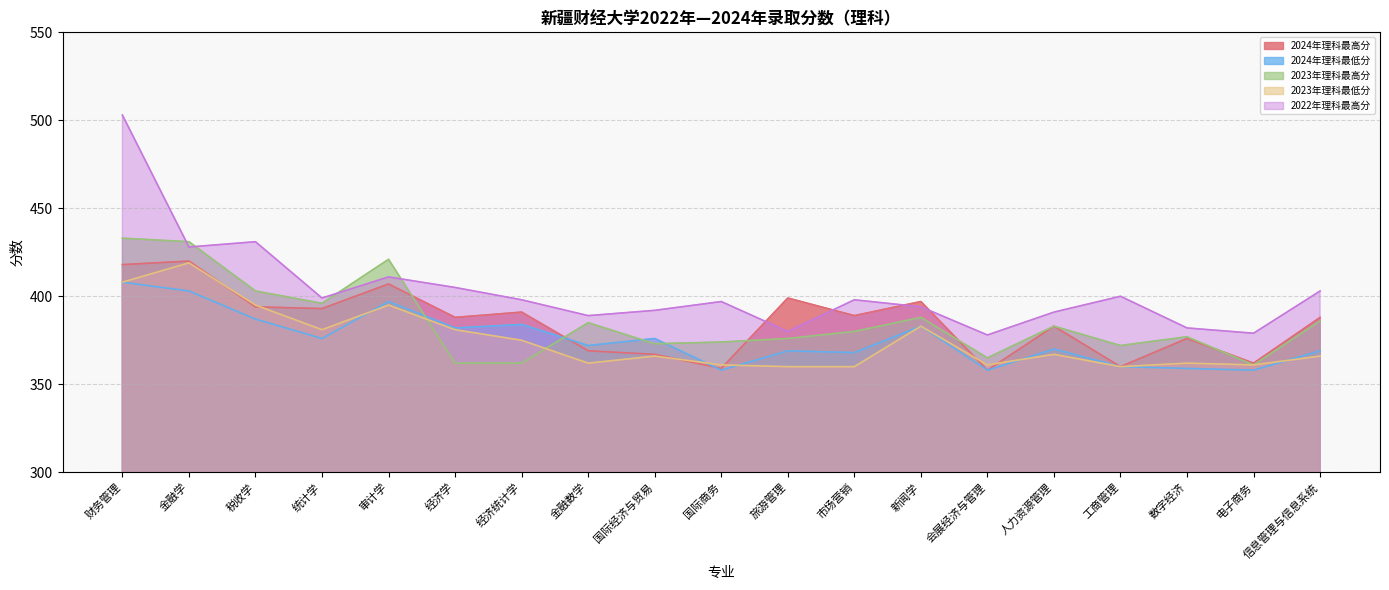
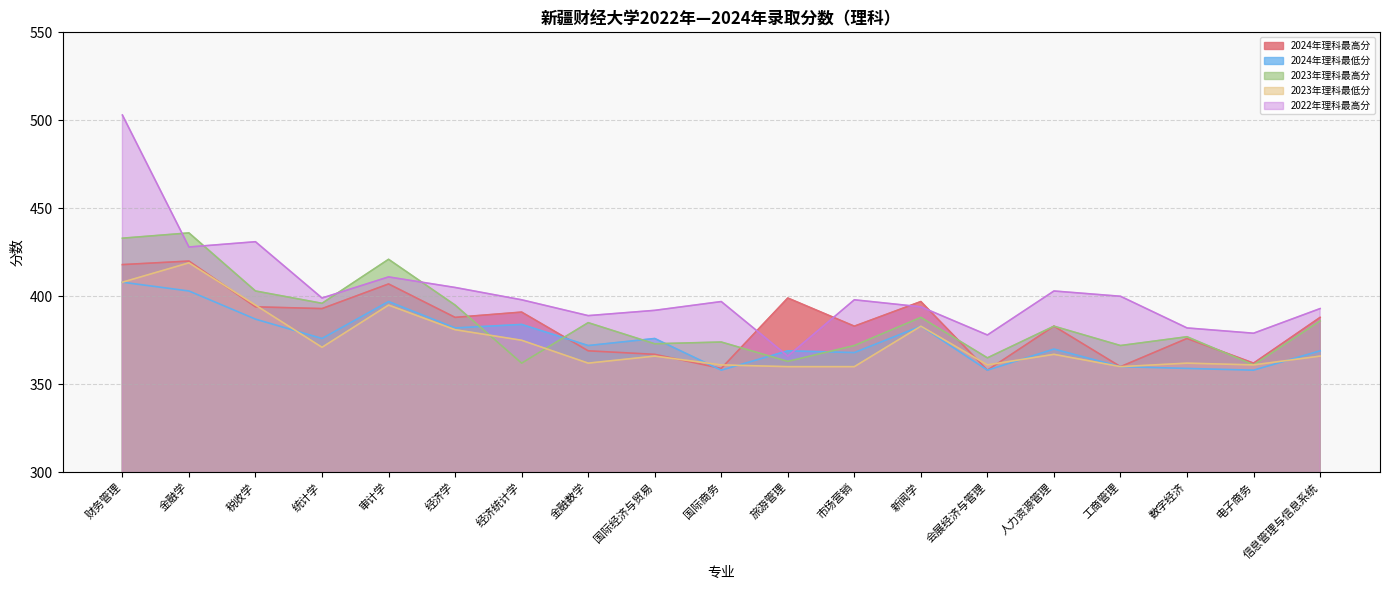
  {
    "2024年理科最高分": {
      "财务管理": 418,
      "统计学": 393,
      "审计学": 407,
      "经济学": 388,
      "经济统计学": 391,
      "金融数学": 369,
      "旅游管理": 399,
-     "市场营销": 389,
+     "市场营销": 383,
      "新闻学": 397,
      "信息管理与信息系统": 388
    },
    "2024年理科最低分": {
      "金融学": 403,
      "税收学": 387,
      "统计学": 376,
      "审计学": 397,
      "经济统计学": 384,
      "金融数学": 372,
      "国际经济与贸易": 376,
      "旅游管理": 369,
      "市场营销": 368,
      "人力资源管理": 370,
      "数字经济": 359,
      "电子商务": 358,
      "信息管理与信息系统": 369
    },
    "2023年理科最高分": {
      "财务管理": 433,
-     "金融学": 431,
+     "金融学": 436,
      "税收学": 403,
      "统计学": 396,
      "审计学": 421,
-     "经济学": 362,
+     "经济学": 395,
      "经济统计学": 362,
      "金融数学": 385,
      "国际经济与贸易": 373,
      "国际商务": 374,
-     "旅游管理": 376,
-     "市场营销": 380,
+     "旅游管理": 363,
+     "市场营销": 372,
      "新闻学": 388,
      "会展经济与管理": 365,
      "工商管理": 372,
      "信息管理与信息系统": 386
    },
    "2023年理科最低分": {
-     "统计学": 381,
+     "统计学": 371,
      "审计学": 395,
      "经济统计学": 375,
      "金融数学": 362,
      "国际商务": 361,
      "旅游管理": 360,
      "市场营销": 360,
      "会展经济与管理": 361,
      "人力资源管理": 367,
      "数字经济": 362,
      "信息管理与信息系统": 366
    },
    "2022年理科最高分": {
      "财务管理": 503,
      "金融学": 428,
      "税收学": 431,
      "统计学": 399,
      "审计学": 411,
      "经济学": 405,
      "经济统计学": 398,
      "金融数学": 389,
      "国际经济与贸易": 392,
      "国际商务": 397,
-     "旅游管理": 380,
+     "旅游管理": 366,
      "市场营销": 398,
      "新闻学": 394,
      "会展经济与管理": 378,
-     "人力资源管理": 391,
+     "人力资源管理": 403,
      "工商管理": 400,
      "数字经济": 382,
      "电子商务": 379,
-     "信息管理与信息系统": 403
+     "信息管理与信息系统": 393
    }
  }
